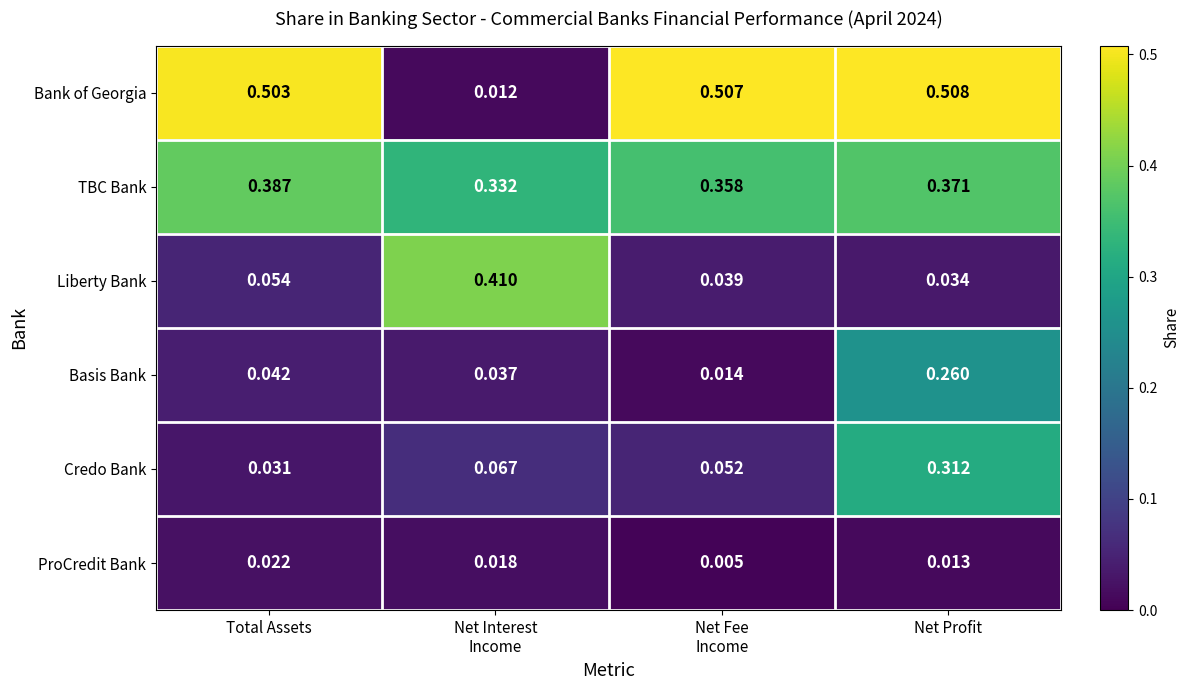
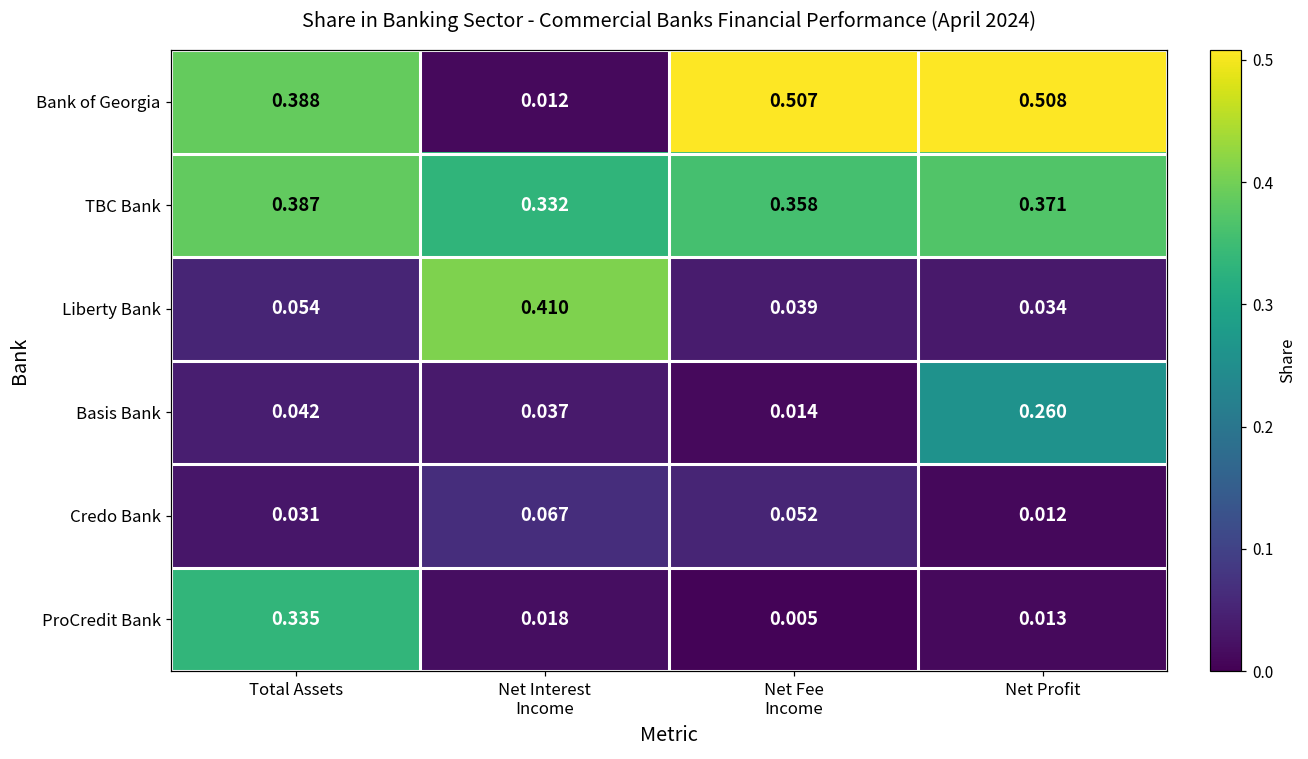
  {
    "Bank of Georgia": {
-     "Total Assets": 0.503,
+     "Total Assets": 0.388,
      "Net Interest Income": 0.012,
      "Net Fee Income": 0.507,
      "Net Profit": 0.508
    },
    "TBC Bank": {
      "Total Assets": 0.387,
      "Net Interest Income": 0.332,
      "Net Fee Income": 0.358,
      "Net Profit": 0.371
    },
    "Liberty Bank": {
      "Total Assets": 0.054,
      "Net Interest Income": 0.410,
      "Net Fee Income": 0.039,
      "Net Profit": 0.034
    },
    "Basis Bank": {
      "Total Assets": 0.042,
      "Net Interest Income": 0.037,
      "Net Fee Income": 0.014,
      "Net Profit": 0.260
    },
    "Credo Bank": {
      "Total Assets": 0.031,
      "Net Interest Income": 0.067,
      "Net Fee Income": 0.052,
-     "Net Profit": 0.312
+     "Net Profit": 0.012
    },
    "ProCredit Bank": {
-     "Total Assets": 0.022,
+     "Total Assets": 0.335,
      "Net Interest Income": 0.018,
      "Net Fee Income": 0.005,
      "Net Profit": 0.013
    }
  }
